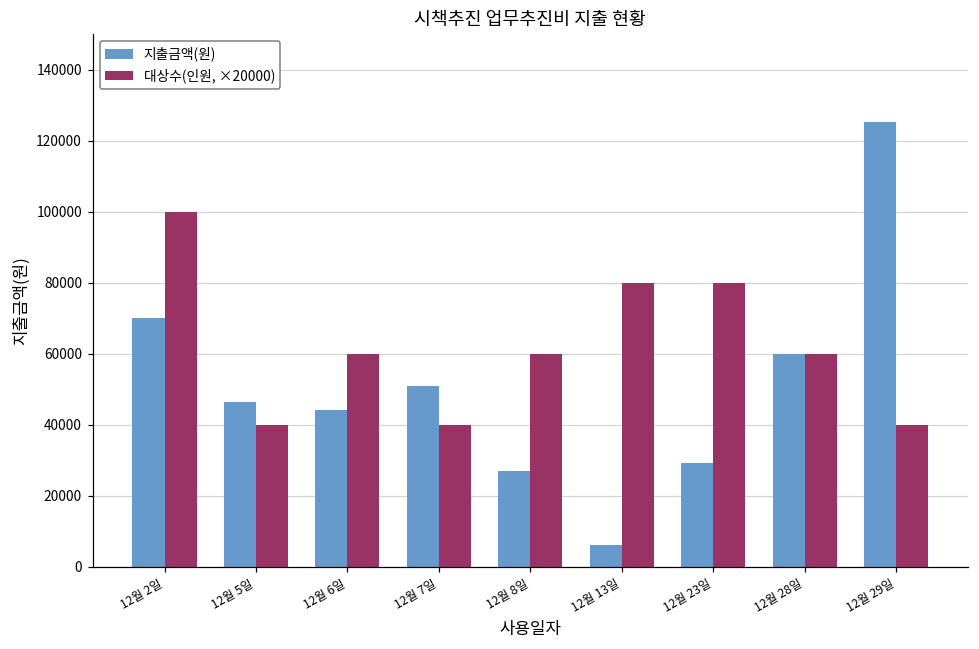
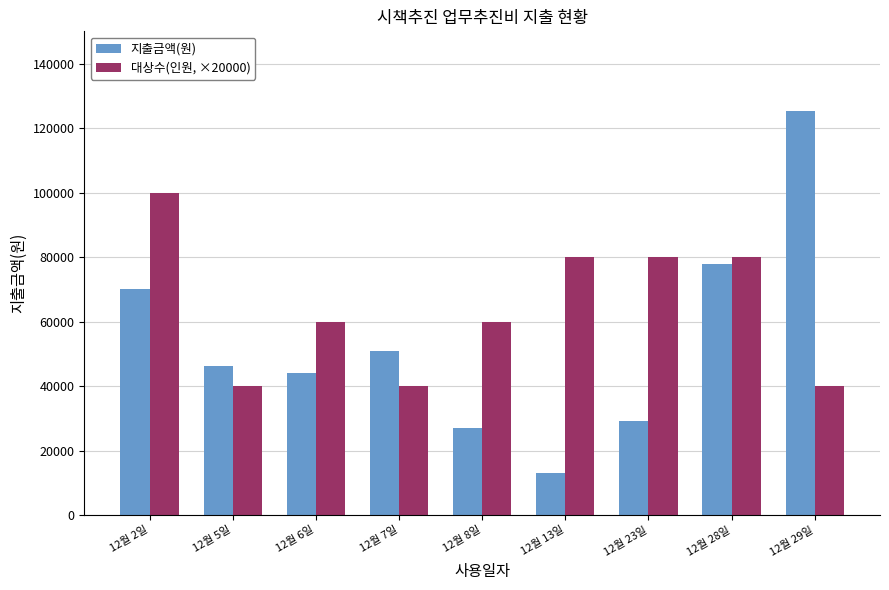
  {
    "지출금액(원)": {
      "12월 2일": 70000,
      "12월 5일": 46000,
      "12월 6일": 44000,
      "12월 7일": 51000,
      "12월 8일": 27000,
-     "12월 13일": 6000,
+     "12월 13일": 13000,
      "12월 23일": 29000,
-     "12월 28일": 60000,
+     "12월 28일": 78000,
      "12월 29일": 125000
    },
    "대상수(인원, ×20000)": {
      "12월 2일": 100000,
      "12월 5일": 40000,
      "12월 6일": 60000,
      "12월 7일": 40000,
      "12월 8일": 60000,
      "12월 13일": 80000,
      "12월 23일": 80000,
-     "12월 28일": 60000,
+     "12월 28일": 80000,
      "12월 29일": 40000
    }
  }
